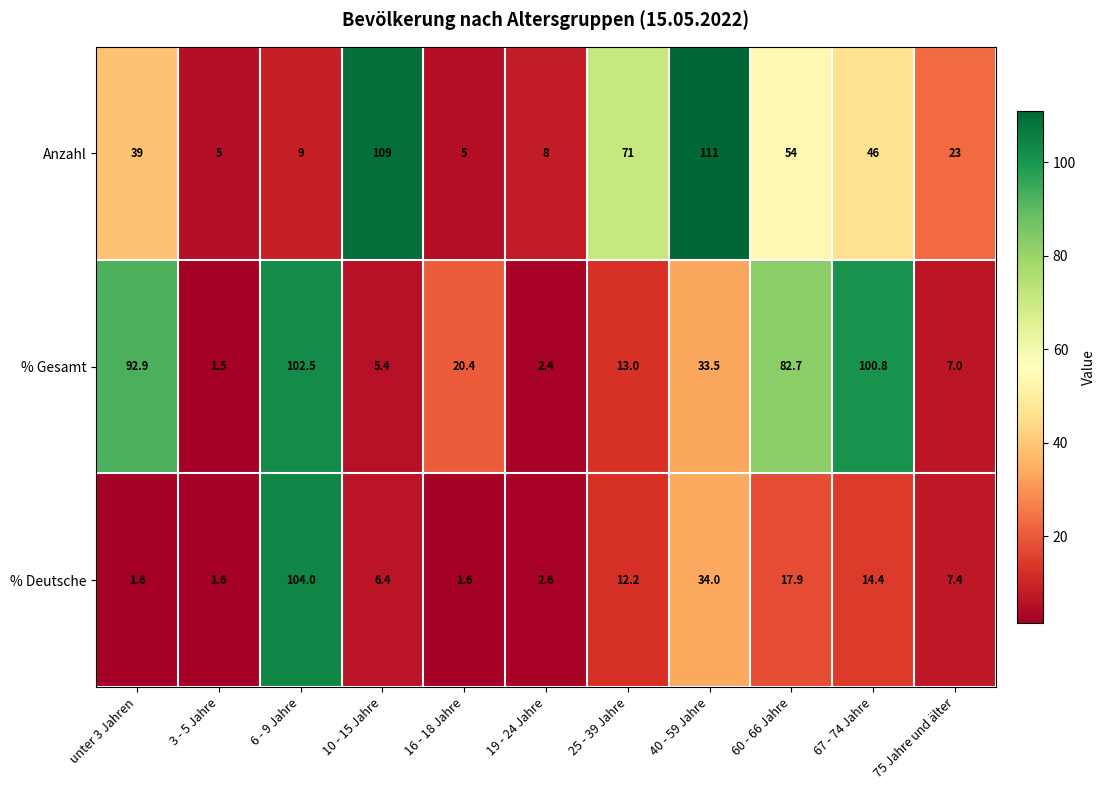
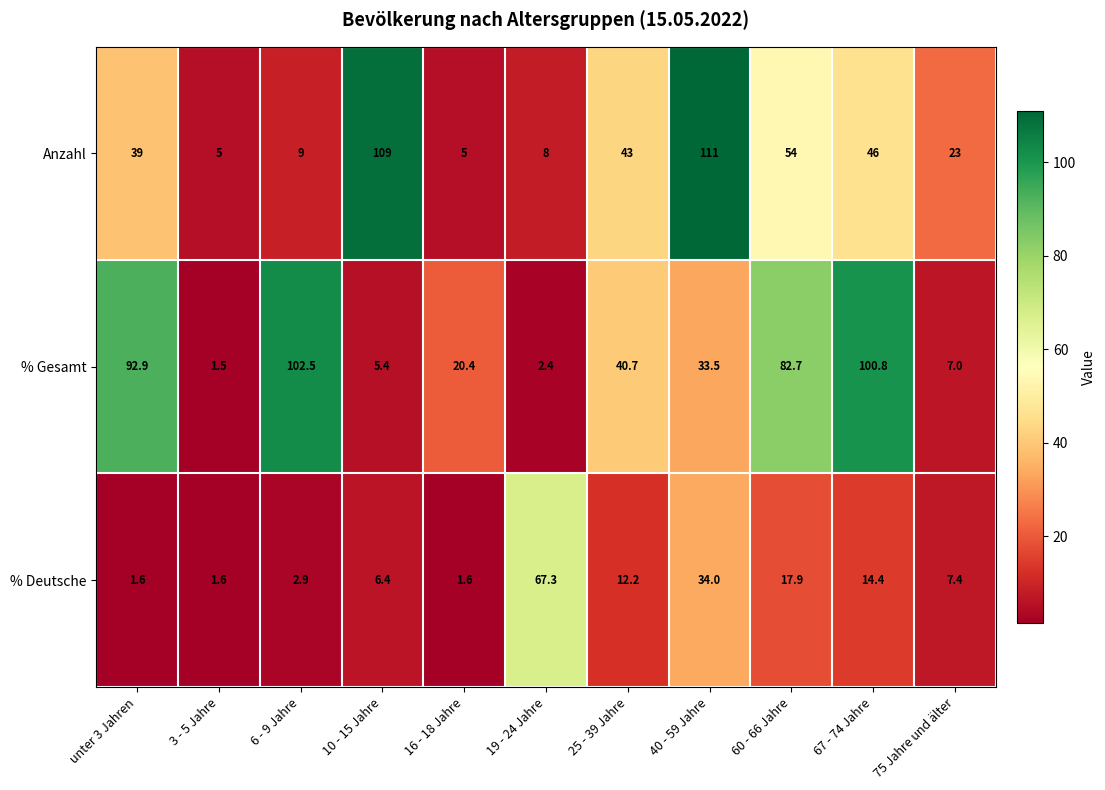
  {
    "Anzahl": {
      "unter 3 Jahren": 39,
      "3 - 5 Jahre": 5,
      "6 - 9 Jahre": 9,
      "10 - 15 Jahre": 109,
      "16 - 18 Jahre": 5,
      "19 - 24 Jahre": 8,
-     "25 - 39 Jahre": 71,
+     "25 - 39 Jahre": 43,
      "40 - 59 Jahre": 111,
      "60 - 66 Jahre": 54,
      "67 - 74 Jahre": 46,
      "75 Jahre und älter": 23
    },
    "% Gesamt": {
      "unter 3 Jahren": 92.9,
      "3 - 5 Jahre": 1.5,
      "6 - 9 Jahre": 102.5,
      "10 - 15 Jahre": 5.4,
      "16 - 18 Jahre": 20.4,
      "19 - 24 Jahre": 2.4,
-     "25 - 39 Jahre": 13.0,
+     "25 - 39 Jahre": 40.7,
      "40 - 59 Jahre": 33.5,
      "60 - 66 Jahre": 82.7,
      "67 - 74 Jahre": 100.8,
      "75 Jahre und älter": 7.0
    },
    "% Deutsche": {
      "unter 3 Jahren": 1.6,
      "3 - 5 Jahre": 1.6,
-     "6 - 9 Jahre": 104.0,
+     "6 - 9 Jahre": 2.9,
      "10 - 15 Jahre": 6.4,
      "16 - 18 Jahre": 1.6,
-     "19 - 24 Jahre": 2.6,
+     "19 - 24 Jahre": 67.3,
      "25 - 39 Jahre": 12.2,
      "40 - 59 Jahre": 34.0,
      "60 - 66 Jahre": 17.9,
      "67 - 74 Jahre": 14.4,
      "75 Jahre und älter": 7.4
    }
  }
